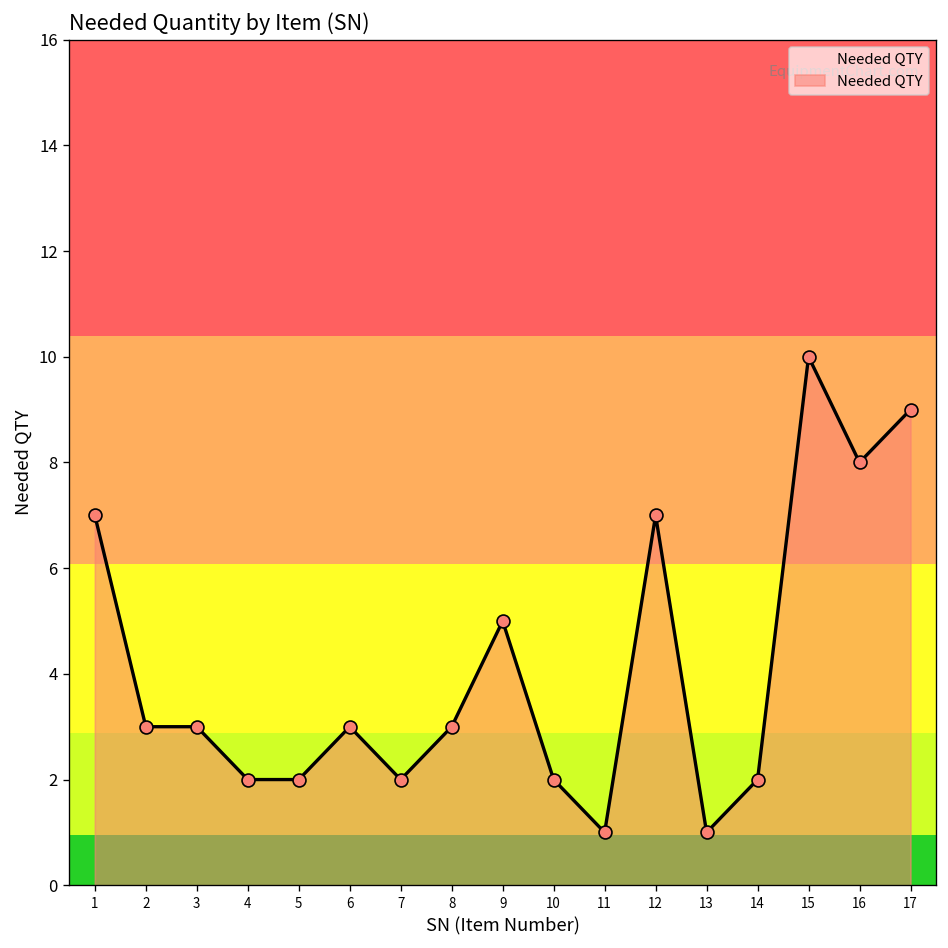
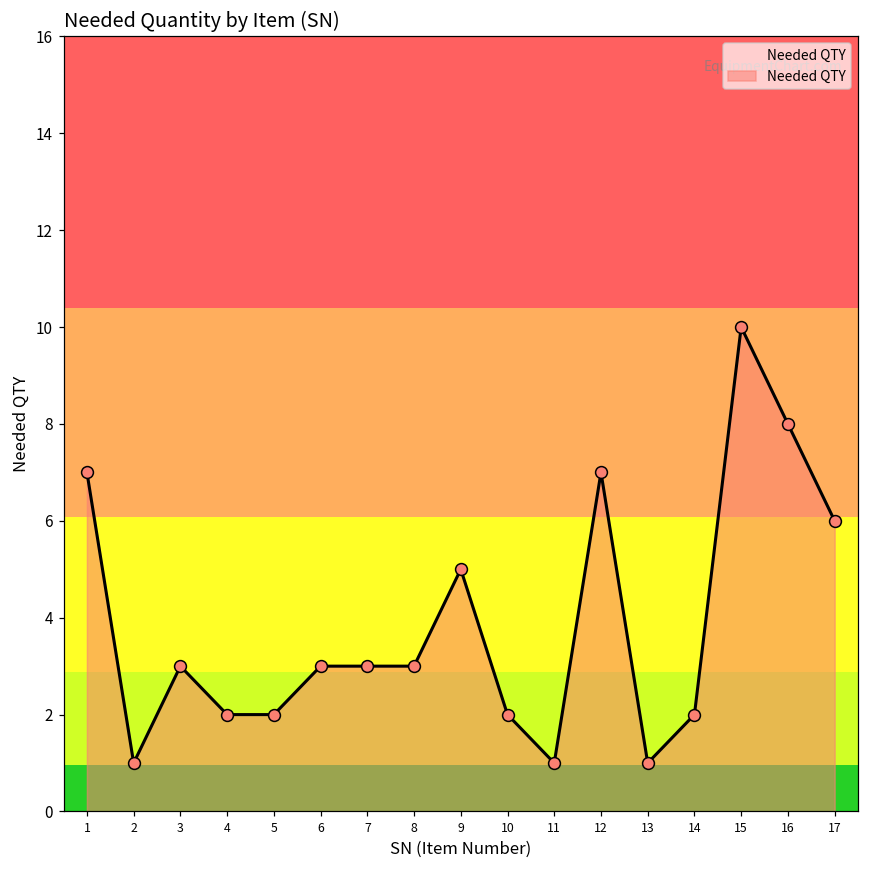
  {
    "1": 7,
-   "2": 3,
+   "2": 1,
    "3": 3,
    "4": 2,
    "5": 2,
    "6": 3,
-   "7": 2,
+   "7": 3,
    "8": 3,
    "9": 5,
    "10": 2,
    "11": 1,
    "12": 7,
    "13": 1,
    "14": 2,
    "15": 10,
    "16": 8,
-   "17": 9
+   "17": 6
  }
